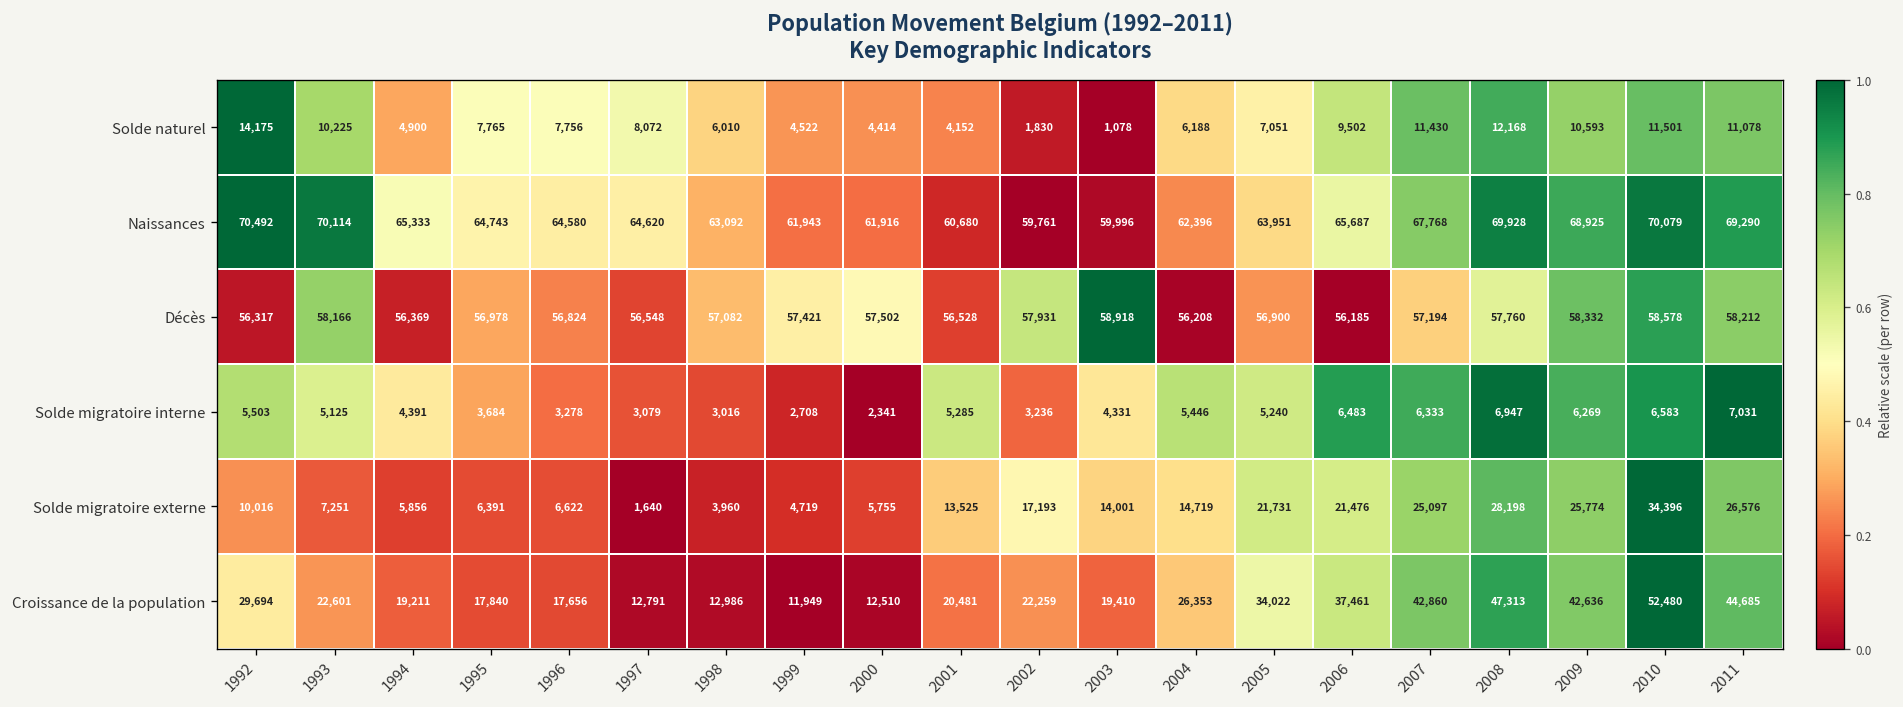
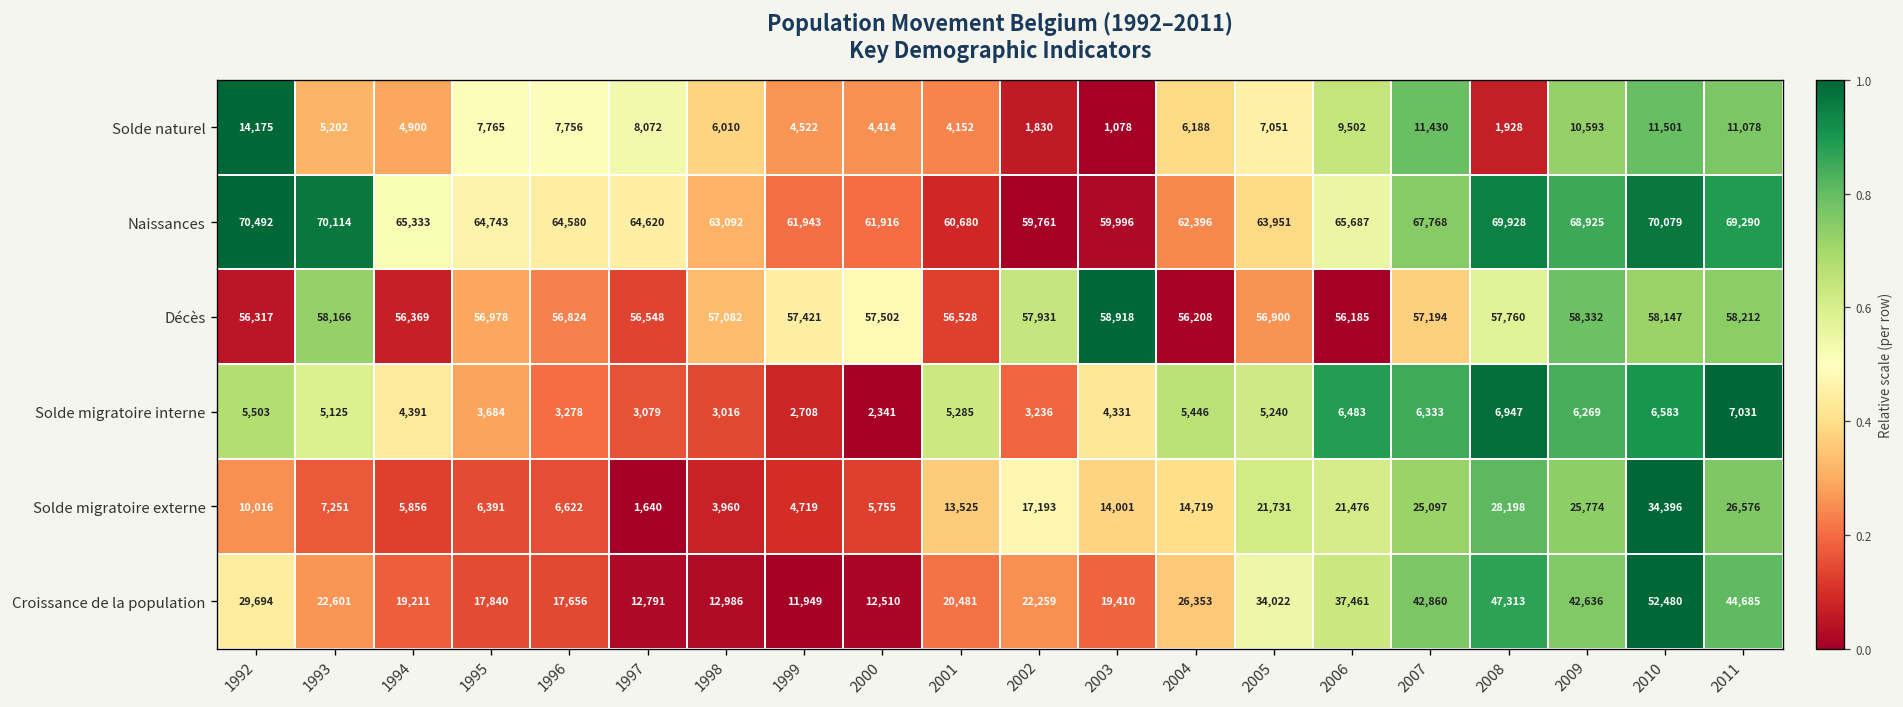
  {
    "Solde naturel": {
      "1992": "14,175",
-     "1993": "10,225",
+     "1993": "5,202",
      "1994": "4,900",
      "1995": "7,765",
      "1996": "7,756",
      "1997": "8,072",
      "1998": "6,010",
      "1999": "4,522",
      "2000": "4,414",
      "2001": "4,152",
      "2002": "1,830",
      "2003": "1,078",
      "2004": "6,188",
      "2005": "7,051",
      "2006": "9,502",
      "2007": "11,430",
-     "2008": "12,168",
+     "2008": "1,928",
      "2009": "10,593",
      "2010": "11,501",
      "2011": "11,078"
    },
    "Naissances": {
      "1992": "70,492",
      "1993": "70,114",
      "1994": "65,333",
      "1995": "64,743",
      "1996": "64,580",
      "1997": "64,620",
      "1998": "63,092",
      "1999": "61,943",
      "2000": "61,916",
      "2001": "60,680",
      "2002": "59,761",
      "2003": "59,996",
      "2004": "62,396",
      "2005": "63,951",
      "2006": "65,687",
      "2007": "67,768",
      "2008": "69,928",
      "2009": "68,925",
      "2010": "70,079",
      "2011": "69,290"
    },
    "Décès": {
      "1992": "56,317",
      "1993": "58,166",
      "1994": "56,369",
      "1995": "56,978",
      "1996": "56,824",
      "1997": "56,548",
      "1998": "57,082",
      "1999": "57,421",
      "2000": "57,502",
      "2001": "56,528",
      "2002": "57,931",
      "2003": "58,918",
      "2004": "56,208",
      "2005": "56,900",
      "2006": "56,185",
      "2007": "57,194",
      "2008": "57,760",
      "2009": "58,332",
-     "2010": "58,578",
+     "2010": "58,147",
      "2011": "58,212"
    },
    "Solde migratoire interne": {
      "1992": "5,503",
      "1993": "5,125",
      "1994": "4,391",
      "1995": "3,684",
      "1996": "3,278",
      "1997": "3,079",
      "1998": "3,016",
      "1999": "2,708",
      "2000": "2,341",
      "2001": "5,285",
      "2002": "3,236",
      "2003": "4,331",
      "2004": "5,446",
      "2005": "5,240",
      "2006": "6,483",
      "2007": "6,333",
      "2008": "6,947",
      "2009": "6,269",
      "2010": "6,583",
      "2011": "7,031"
    },
    "Solde migratoire externe": {
      "1992": "10,016",
      "1993": "7,251",
      "1994": "5,856",
      "1995": "6,391",
      "1996": "6,622",
      "1997": "1,640",
      "1998": "3,960",
      "1999": "4,719",
      "2000": "5,755",
      "2001": "13,525",
      "2002": "17,193",
      "2003": "14,001",
      "2004": "14,719",
      "2005": "21,731",
      "2006": "21,476",
      "2007": "25,097",
      "2008": "28,198",
      "2009": "25,774",
      "2010": "34,396",
      "2011": "26,576"
    },
    "Croissance de la population": {
      "1992": "29,694",
      "1993": "22,601",
      "1994": "19,211",
      "1995": "17,840",
      "1996": "17,656",
      "1997": "12,791",
      "1998": "12,986",
      "1999": "11,949",
      "2000": "12,510",
      "2001": "20,481",
      "2002": "22,259",
      "2003": "19,410",
      "2004": "26,353",
      "2005": "34,022",
      "2006": "37,461",
      "2007": "42,860",
      "2008": "47,313",
      "2009": "42,636",
      "2010": "52,480",
      "2011": "44,685"
    }
  }
